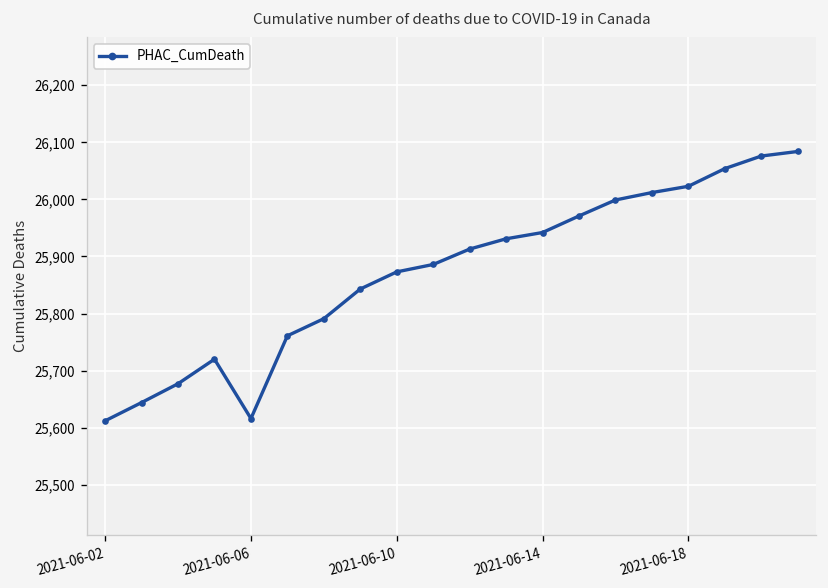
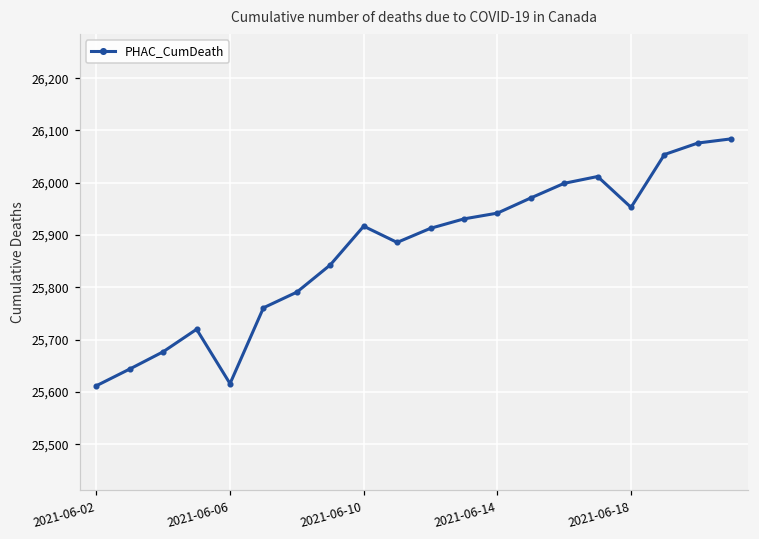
  {
    "2021-06-02": "25,610",
    "2021-06-06": "25,620",
-   "2021-06-10": "25,870",
+   "2021-06-10": "25,920",
    "2021-06-14": "25,940",
-   "2021-06-18": "26,020"
+   "2021-06-18": "25,950"
  }
